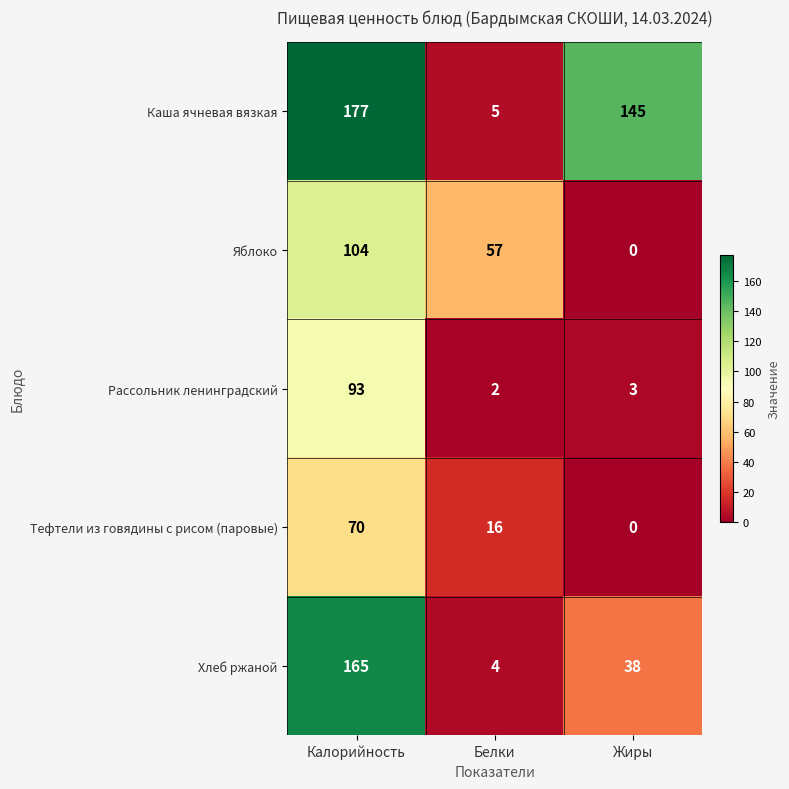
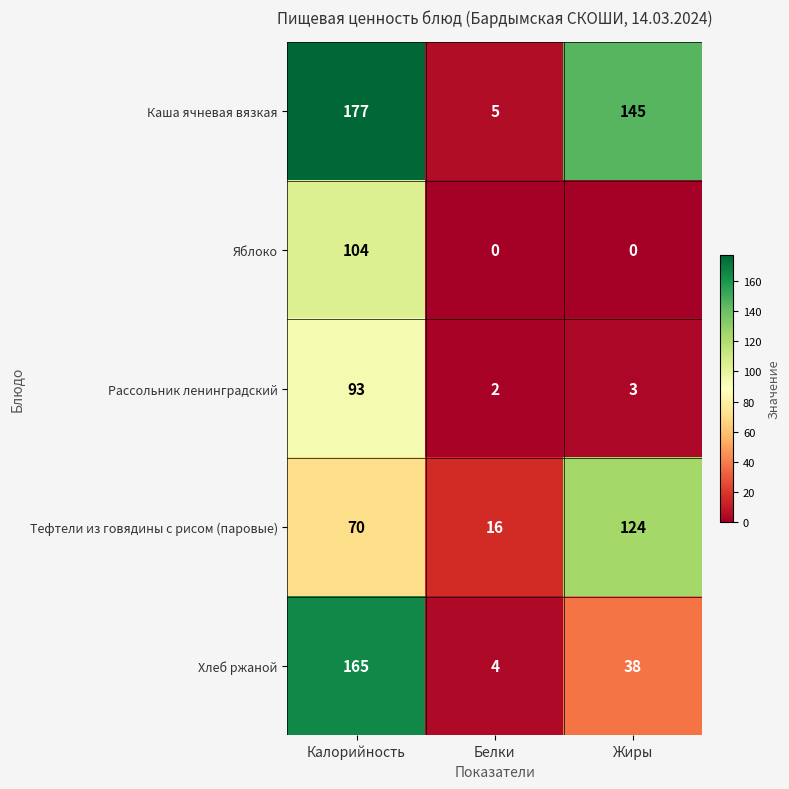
  {
    "Каша ячневая вязкая": {
      "Калорийность": 177,
      "Белки": 5,
      "Жиры": 145
    },
    "Яблоко": {
      "Калорийность": 104,
-     "Белки": 57,
+     "Белки": 0,
      "Жиры": 0
    },
    "Рассольник ленинградский": {
      "Калорийность": 93,
      "Белки": 2,
      "Жиры": 3
    },
    "Тефтели из говядины с рисом (паровые)": {
      "Калорийность": 70,
      "Белки": 16,
-     "Жиры": 0
+     "Жиры": 124
    },
    "Хлеб ржаной": {
      "Калорийность": 165,
      "Белки": 4,
      "Жиры": 38
    }
  }
